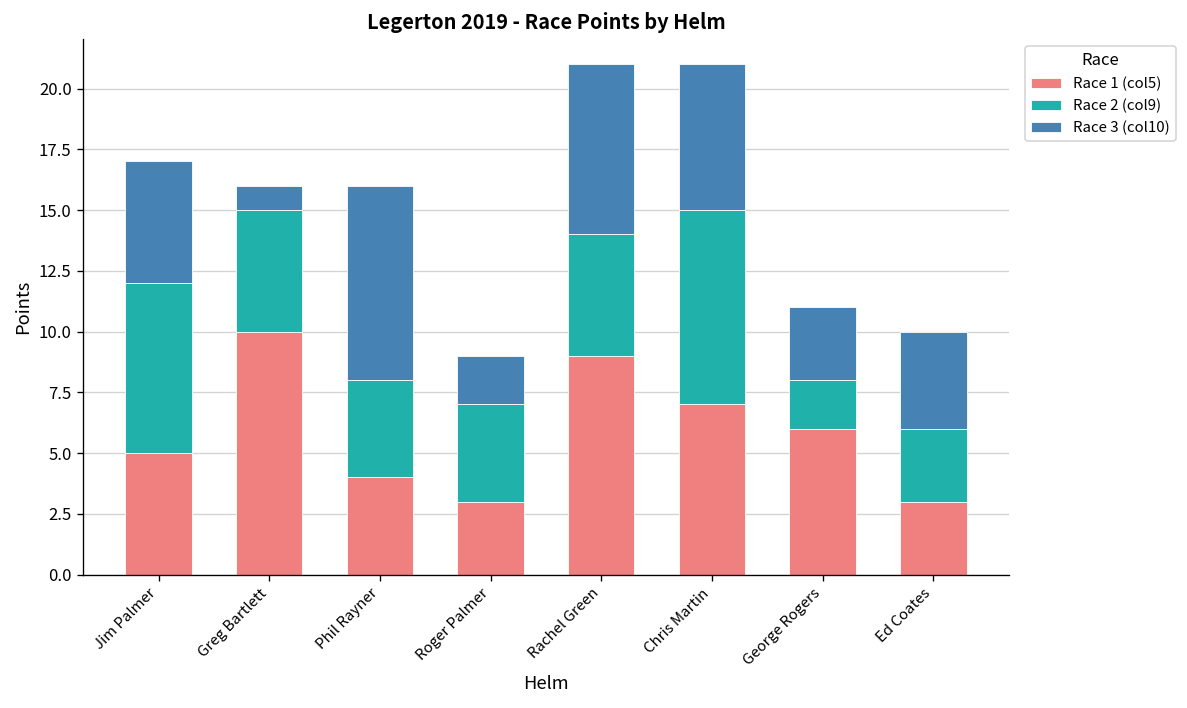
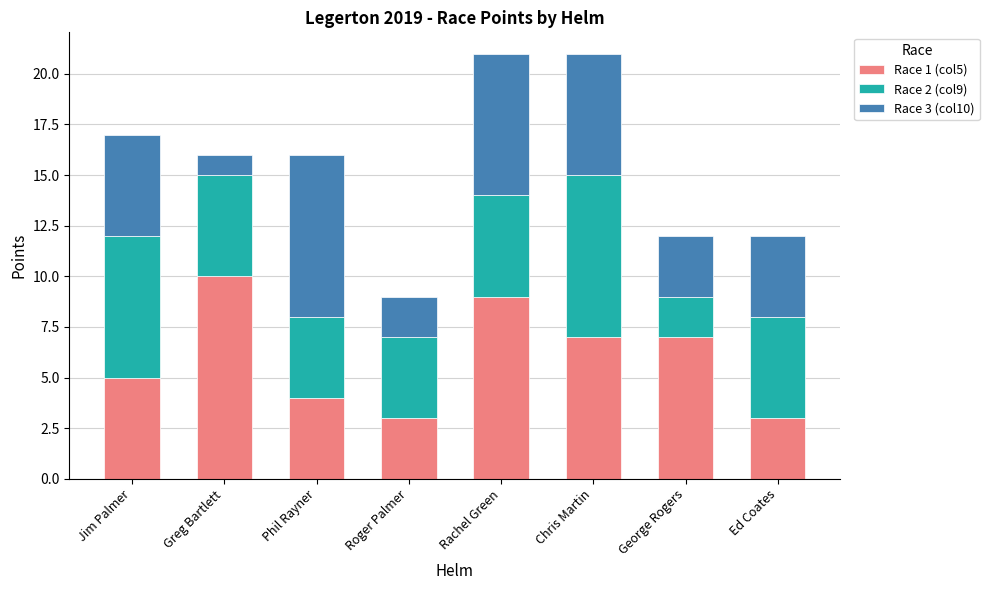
  {
    "Race 1 (col5)": {
      "Jim Palmer": 5,
      "Greg Bartlett": 10,
      "Phil Rayner": 4,
      "Roger Palmer": 3,
      "Rachel Green": 9,
      "Chris Martin": 7,
-     "George Rogers": 6,
+     "George Rogers": 7,
      "Ed Coates": 3
    },
    "Race 2 (col9)": {
      "Jim Palmer": 7,
      "Greg Bartlett": 5,
      "Phil Rayner": 4,
      "Roger Palmer": 4,
      "Rachel Green": 5,
      "Chris Martin": 8,
      "George Rogers": 2,
-     "Ed Coates": 3
+     "Ed Coates": 5
    },
    "Race 3 (col10)": {
      "Jim Palmer": 5,
      "Greg Bartlett": 1,
      "Phil Rayner": 8,
      "Roger Palmer": 2,
      "Rachel Green": 7,
      "Chris Martin": 6,
      "George Rogers": 3,
      "Ed Coates": 4
    }
  }
